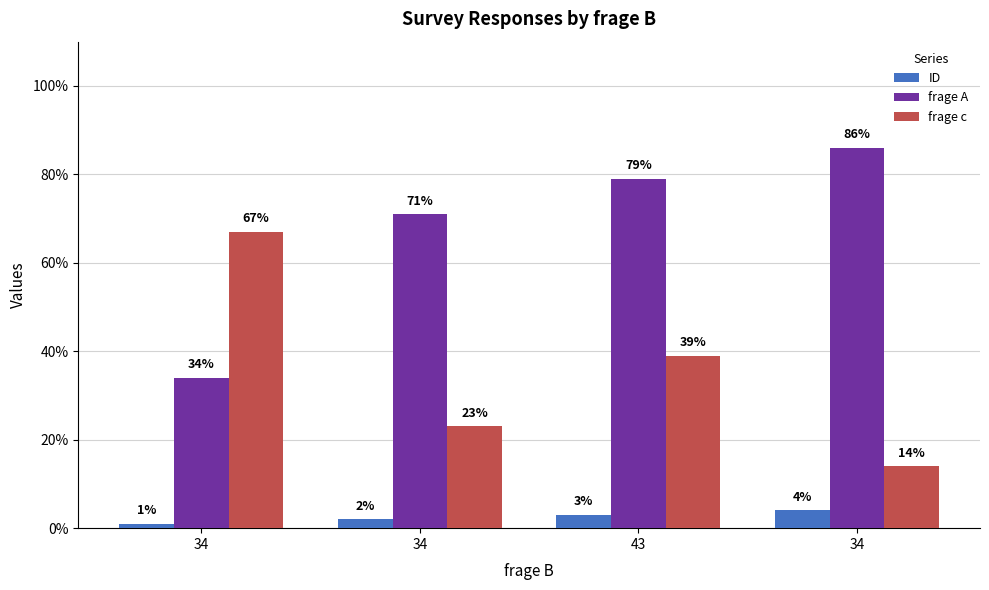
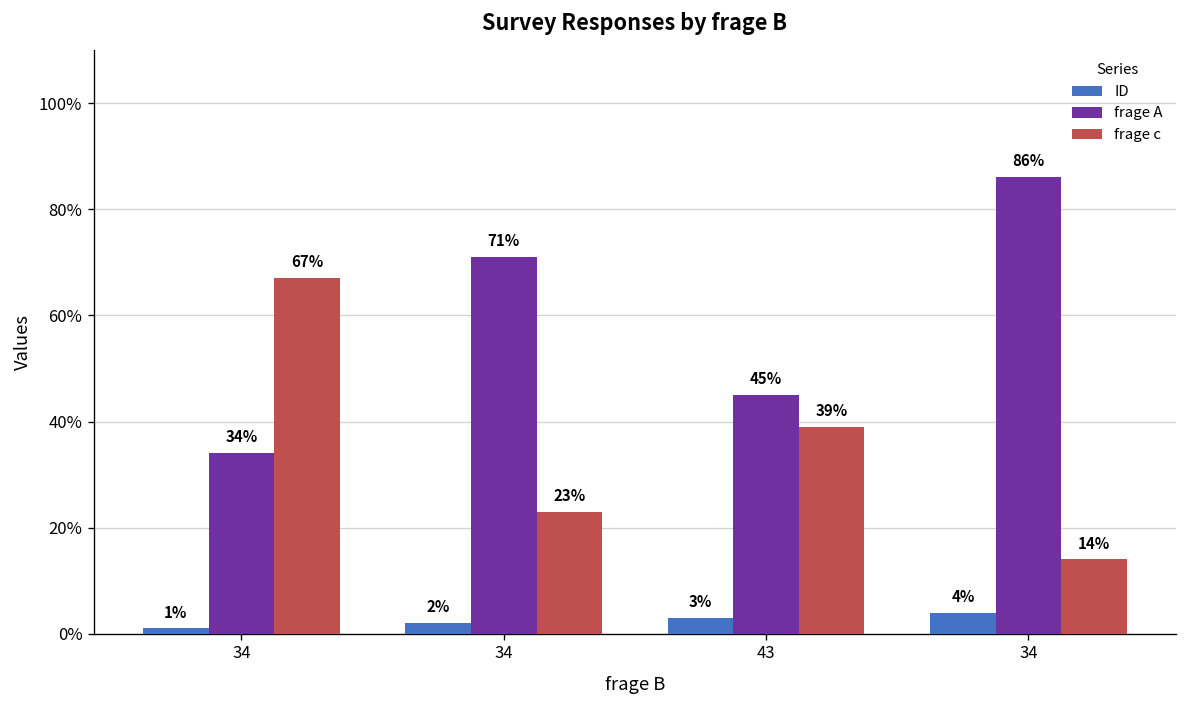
  {
    "ID": {
      "43": "3%"
    },
    "frage A": {
-     "43": "79%"
+     "43": "45%"
    },
    "frage c": {
      "43": "39%"
    }
  }
